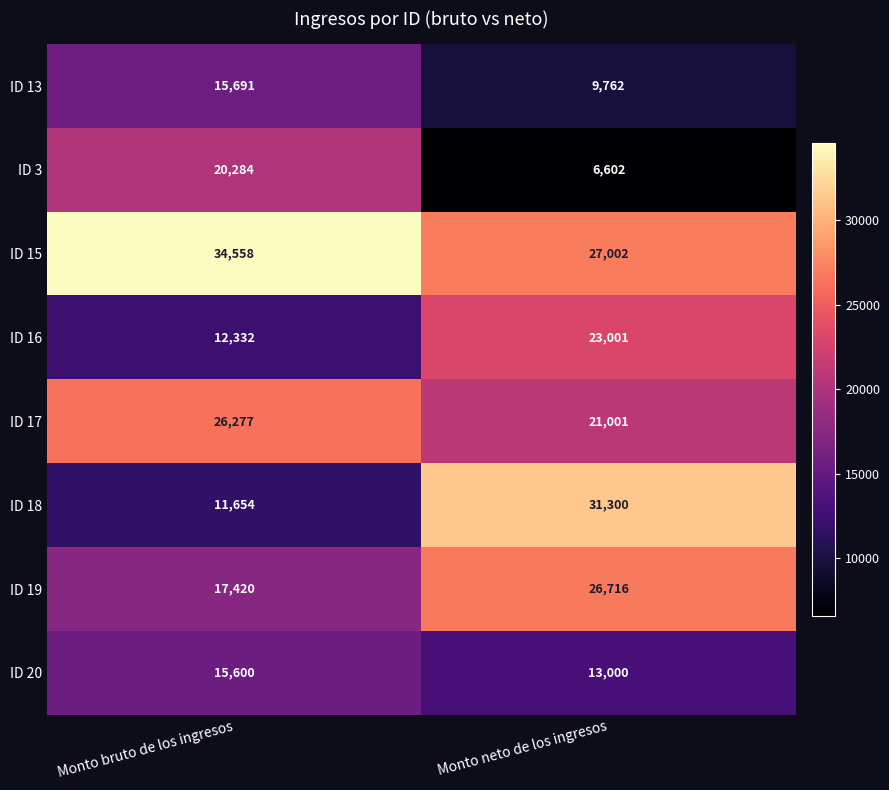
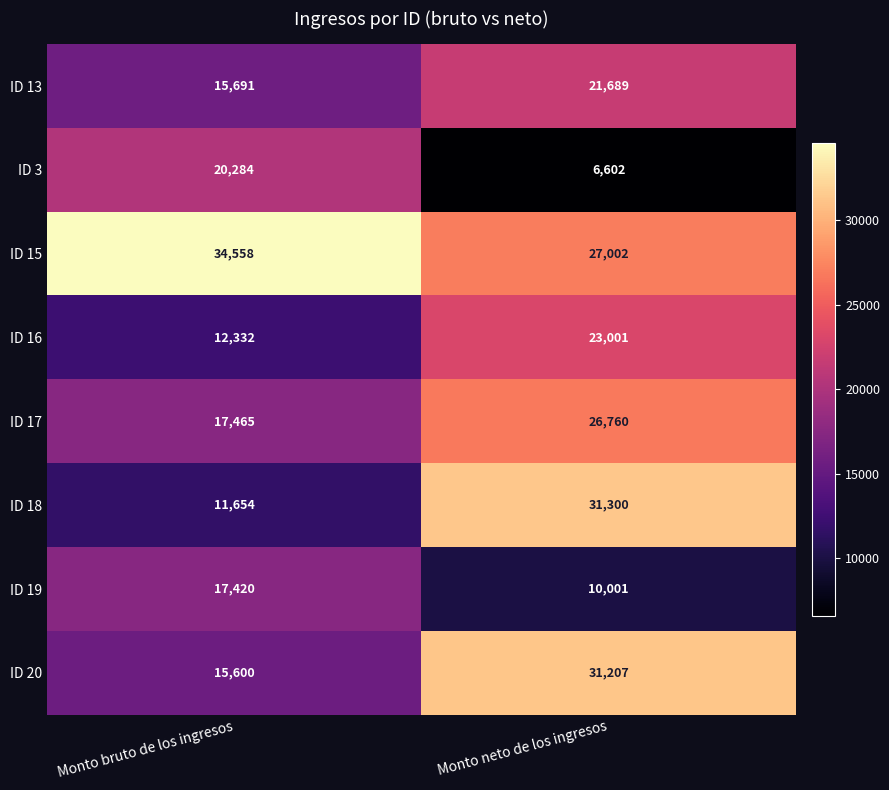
  {
    "ID 13": {
      "Monto bruto de los ingresos": "15,691",
-     "Monto neto de los ingresos": "9,762"
+     "Monto neto de los ingresos": "21,689"
    },
    "ID 3": {
      "Monto bruto de los ingresos": "20,284",
      "Monto neto de los ingresos": "6,602"
    },
    "ID 15": {
      "Monto bruto de los ingresos": "34,558",
      "Monto neto de los ingresos": "27,002"
    },
    "ID 16": {
      "Monto bruto de los ingresos": "12,332",
      "Monto neto de los ingresos": "23,001"
    },
    "ID 17": {
-     "Monto bruto de los ingresos": "26,277",
-     "Monto neto de los ingresos": "21,001"
+     "Monto bruto de los ingresos": "17,465",
+     "Monto neto de los ingresos": "26,760"
    },
    "ID 18": {
      "Monto bruto de los ingresos": "11,654",
      "Monto neto de los ingresos": "31,300"
    },
    "ID 19": {
      "Monto bruto de los ingresos": "17,420",
-     "Monto neto de los ingresos": "26,716"
+     "Monto neto de los ingresos": "10,001"
    },
    "ID 20": {
      "Monto bruto de los ingresos": "15,600",
-     "Monto neto de los ingresos": "13,000"
+     "Monto neto de los ingresos": "31,207"
    }
  }
